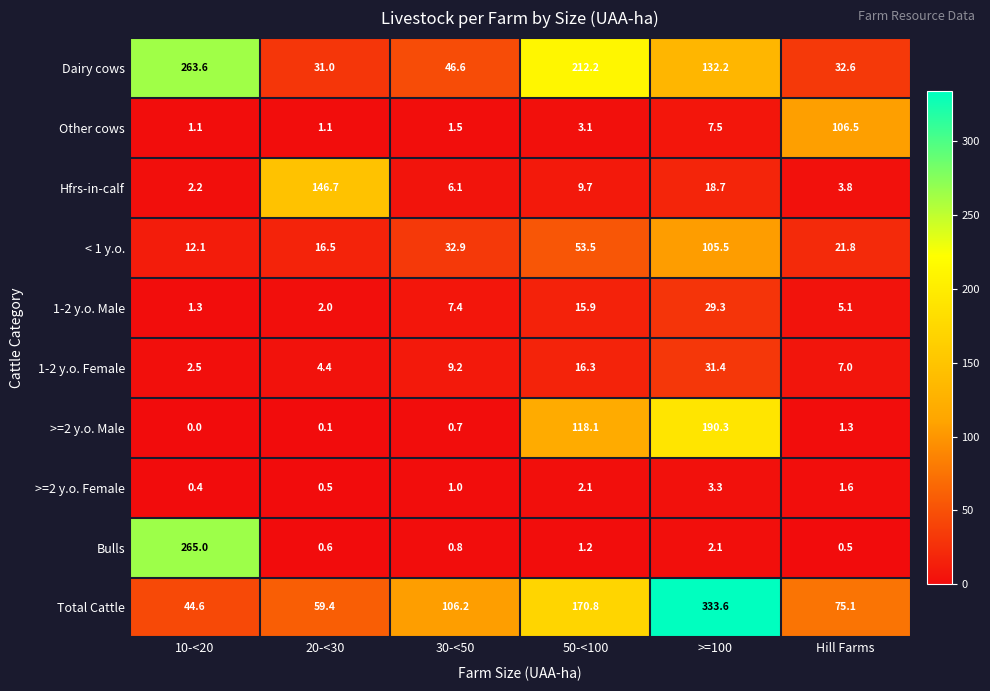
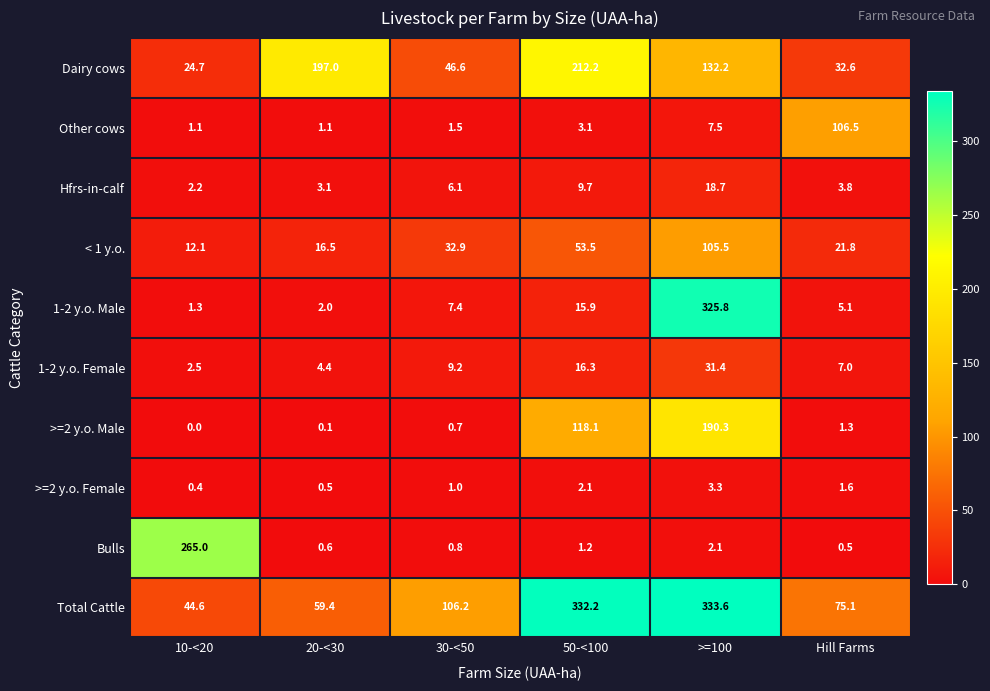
  {
    "Dairy cows": {
-     "10-<20": 263.6,
-     "20-<30": 31.0,
+     "10-<20": 24.7,
+     "20-<30": 197.0,
      "30-<50": 46.6,
      "50-<100": 212.2,
      ">=100": 132.2,
      "Hill Farms": 32.6
    },
    "Other cows": {
      "10-<20": 1.1,
      "20-<30": 1.1,
      "30-<50": 1.5,
      "50-<100": 3.1,
      ">=100": 7.5,
      "Hill Farms": 106.5
    },
    "Hfrs-in-calf": {
      "10-<20": 2.2,
-     "20-<30": 146.7,
+     "20-<30": 3.1,
      "30-<50": 6.1,
      "50-<100": 9.7,
      ">=100": 18.7,
      "Hill Farms": 3.8
    },
    "< 1 y.o.": {
      "10-<20": 12.1,
      "20-<30": 16.5,
      "30-<50": 32.9,
      "50-<100": 53.5,
      ">=100": 105.5,
      "Hill Farms": 21.8
    },
    "1-2 y.o. Male": {
      "10-<20": 1.3,
      "20-<30": 2.0,
      "30-<50": 7.4,
      "50-<100": 15.9,
-     ">=100": 29.3,
+     ">=100": 325.8,
      "Hill Farms": 5.1
    },
    "1-2 y.o. Female": {
      "10-<20": 2.5,
      "20-<30": 4.4,
      "30-<50": 9.2,
      "50-<100": 16.3,
      ">=100": 31.4,
      "Hill Farms": 7.0
    },
    ">=2 y.o. Male": {
      "10-<20": 0.0,
      "20-<30": 0.1,
      "30-<50": 0.7,
      "50-<100": 118.1,
      ">=100": 190.3,
      "Hill Farms": 1.3
    },
    ">=2 y.o. Female": {
      "10-<20": 0.4,
      "20-<30": 0.5,
      "30-<50": 1.0,
      "50-<100": 2.1,
      ">=100": 3.3,
      "Hill Farms": 1.6
    },
    "Bulls": {
      "10-<20": 265.0,
      "20-<30": 0.6,
      "30-<50": 0.8,
      "50-<100": 1.2,
      ">=100": 2.1,
      "Hill Farms": 0.5
    },
    "Total Cattle": {
      "10-<20": 44.6,
      "20-<30": 59.4,
      "30-<50": 106.2,
-     "50-<100": 170.8,
+     "50-<100": 332.2,
      ">=100": 333.6,
      "Hill Farms": 75.1
    }
  }
